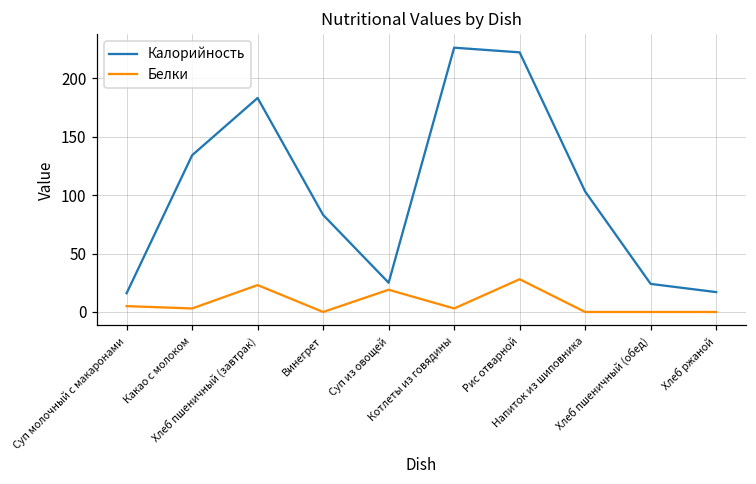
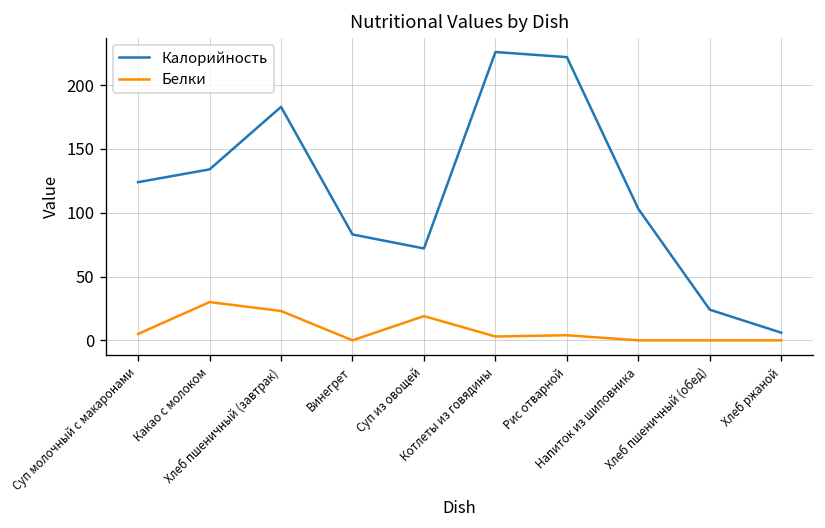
  {
    "Калорийность": {
-     "Суп молочный с макаронами": 16,
+     "Суп молочный с макаронами": 124,
      "Какао с молоком": 134,
      "Хлеб пшеничный (завтрак)": 183,
      "Винегрет": 83,
-     "Суп из овощей": 25,
+     "Суп из овощей": 72,
      "Котлеты из говядины": 226,
      "Рис отварной": 222,
      "Напиток из шиповника": 103,
      "Хлеб пшеничный (обед)": 24,
-     "Хлеб ржаной": 17
+     "Хлеб ржаной": 6
    },
    "Белки": {
      "Суп молочный с макаронами": 5,
-     "Какао с молоком": 3,
+     "Какао с молоком": 30,
      "Хлеб пшеничный (завтрак)": 23,
      "Винегрет": 0,
      "Суп из овощей": 19,
      "Котлеты из говядины": 3,
-     "Рис отварной": 28,
+     "Рис отварной": 4,
      "Напиток из шиповника": 0,
      "Хлеб пшеничный (обед)": 0,
      "Хлеб ржаной": 0
    }
  }
